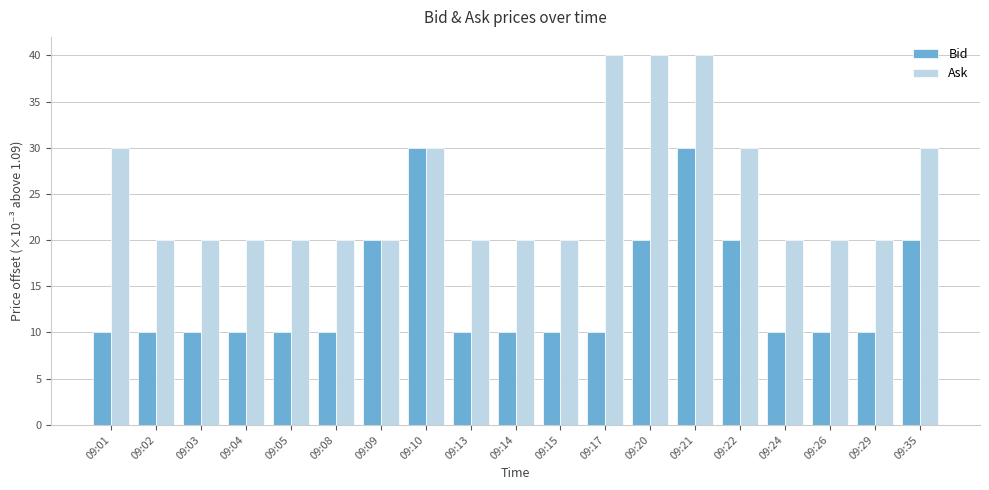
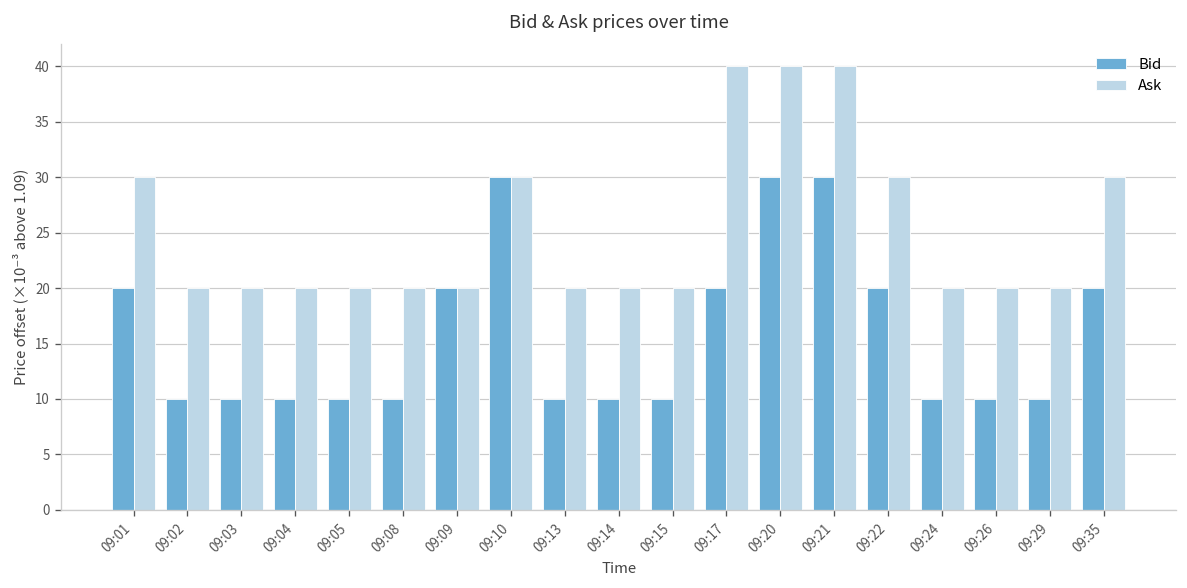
  {
    "Bid": {
-     "09:01": 10,
+     "09:01": 20,
      "09:02": 10,
      "09:03": 10,
      "09:04": 10,
      "09:05": 10,
      "09:08": 10,
      "09:09": 20,
      "09:10": 30,
      "09:13": 10,
      "09:14": 10,
      "09:15": 10,
-     "09:17": 10,
-     "09:20": 20,
+     "09:17": 20,
+     "09:20": 30,
      "09:21": 30,
      "09:22": 20,
      "09:24": 10,
      "09:26": 10,
      "09:29": 10,
      "09:35": 20
    },
    "Ask": {
      "09:01": 30,
      "09:02": 20,
      "09:03": 20,
      "09:04": 20,
      "09:05": 20,
      "09:08": 20,
      "09:09": 20,
      "09:10": 30,
      "09:13": 20,
      "09:14": 20,
      "09:15": 20,
      "09:17": 40,
      "09:20": 40,
      "09:21": 40,
      "09:22": 30,
      "09:24": 20,
      "09:26": 20,
      "09:29": 20,
      "09:35": 30
    }
  }
